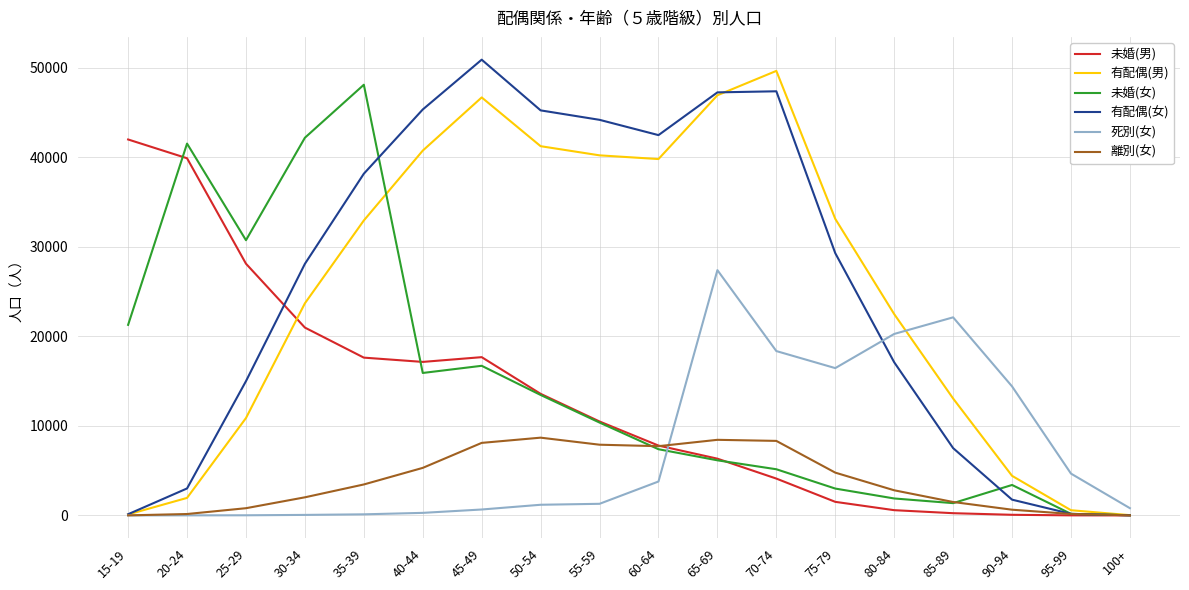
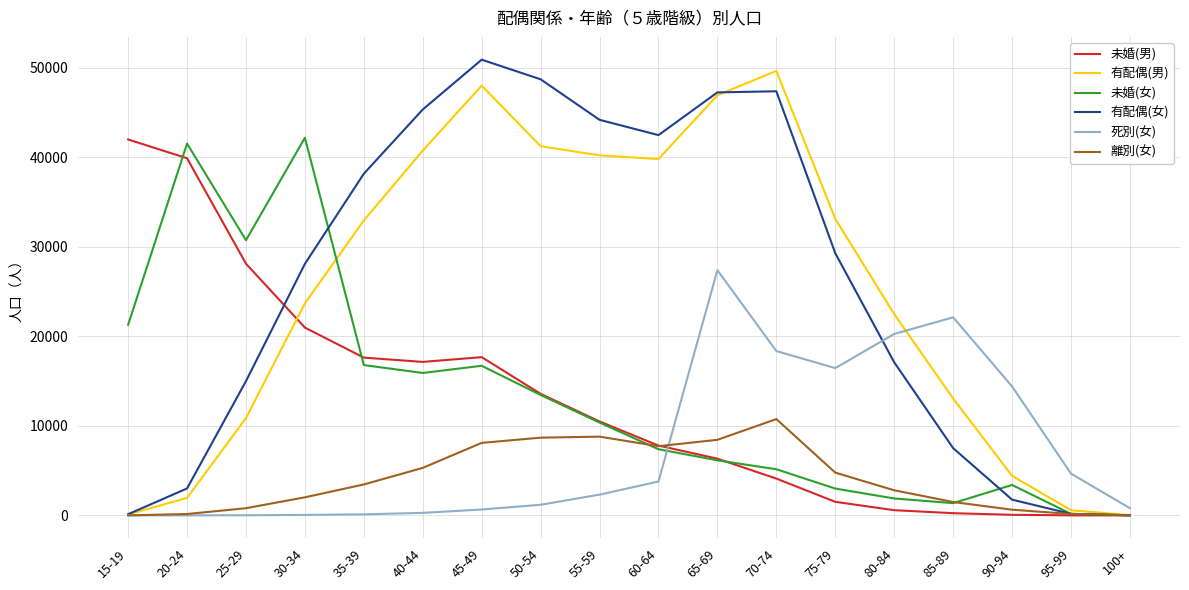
  {
    "未婚(男)": {
      "15-19": 42000,
      "20-24": 40000,
      "25-29": 28000,
      "30-34": 21000,
      "35-39": 18000,
      "40-44": 17000,
      "45-49": 18000,
      "70-74": 4000,
      "75-79": 2000,
      "80-84": 1000,
      "85-89": 0,
      "90-94": 0
    },
    "有配偶(男)": {
      "20-24": 2000,
      "25-29": 11000,
      "30-34": 24000,
      "35-39": 33000,
      "40-44": 41000,
-     "45-49": 47000,
+     "45-49": 48000,
      "50-54": 41000,
      "55-59": 40000,
      "60-64": 40000,
      "65-69": 47000,
      "70-74": 50000,
      "75-79": 33000,
      "80-84": 22000,
      "85-89": 13000,
      "90-94": 4000,
      "95-99": 1000
    },
    "未婚(女)": {
      "15-19": 21000,
      "20-24": 42000,
      "25-29": 31000,
      "30-34": 42000,
-     "35-39": 48000,
+     "35-39": 17000,
      "40-44": 16000,
      "45-49": 17000,
      "60-64": 7000,
      "70-74": 5000,
      "75-79": 3000,
      "80-84": 2000,
      "90-94": 3000
    },
    "有配偶(女)": {
      "20-24": 3000,
      "25-29": 15000,
      "30-34": 28000,
      "35-39": 38000,
      "40-44": 45000,
      "45-49": 51000,
-     "50-54": 45000,
+     "50-54": 49000,
      "55-59": 44000,
      "60-64": 42000,
      "65-69": 47000,
      "70-74": 47000,
      "75-79": 29000,
      "80-84": 17000,
      "85-89": 8000,
      "90-94": 2000
    },
    "死別(女)": {
      "25-29": 0,
      "30-34": 0,
      "35-39": 0,
      "40-44": 0,
      "45-49": 1000,
      "50-54": 1000,
-     "55-59": 1000,
+     "55-59": 2000,
      "60-64": 4000,
      "65-69": 27000,
      "70-74": 18000,
      "75-79": 16000,
      "80-84": 20000,
      "85-89": 22000,
      "90-94": 14000,
      "95-99": 5000,
      "100+": 1000
    },
    "離別(女)": {
      "25-29": 1000,
      "30-34": 2000,
      "35-39": 3000,
      "40-44": 5000,
      "45-49": 8000,
      "50-54": 9000,
-     "55-59": 8000,
+     "55-59": 9000,
      "65-69": 8000,
-     "70-74": 8000,
+     "70-74": 11000,
      "75-79": 5000,
      "80-84": 3000,
      "90-94": 1000
    }
  }
